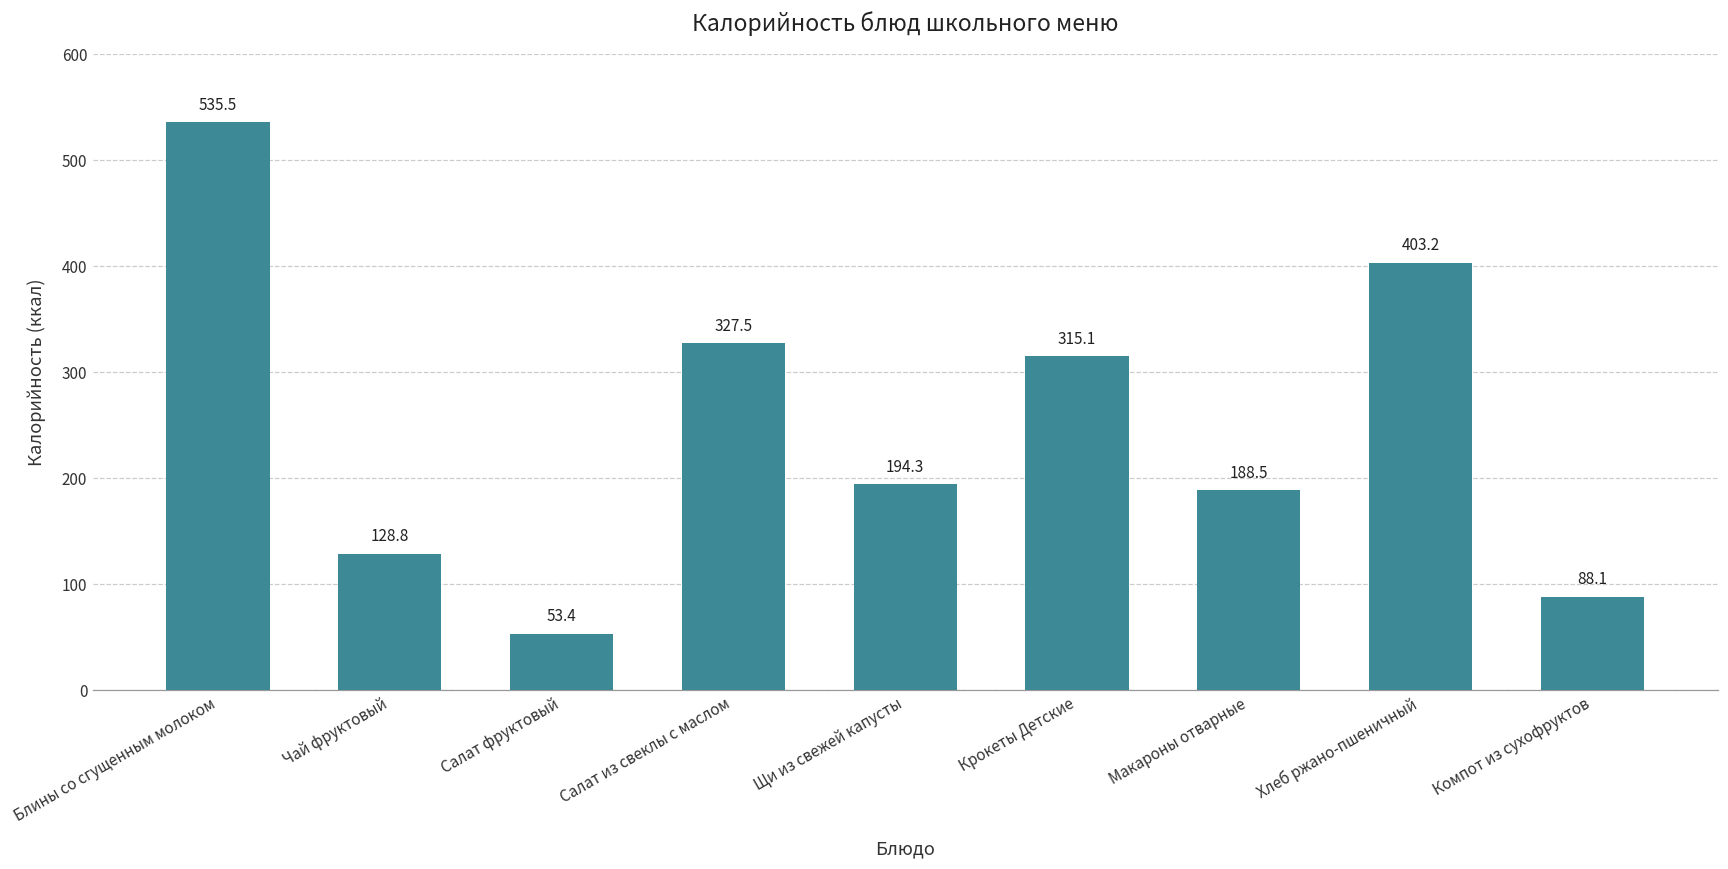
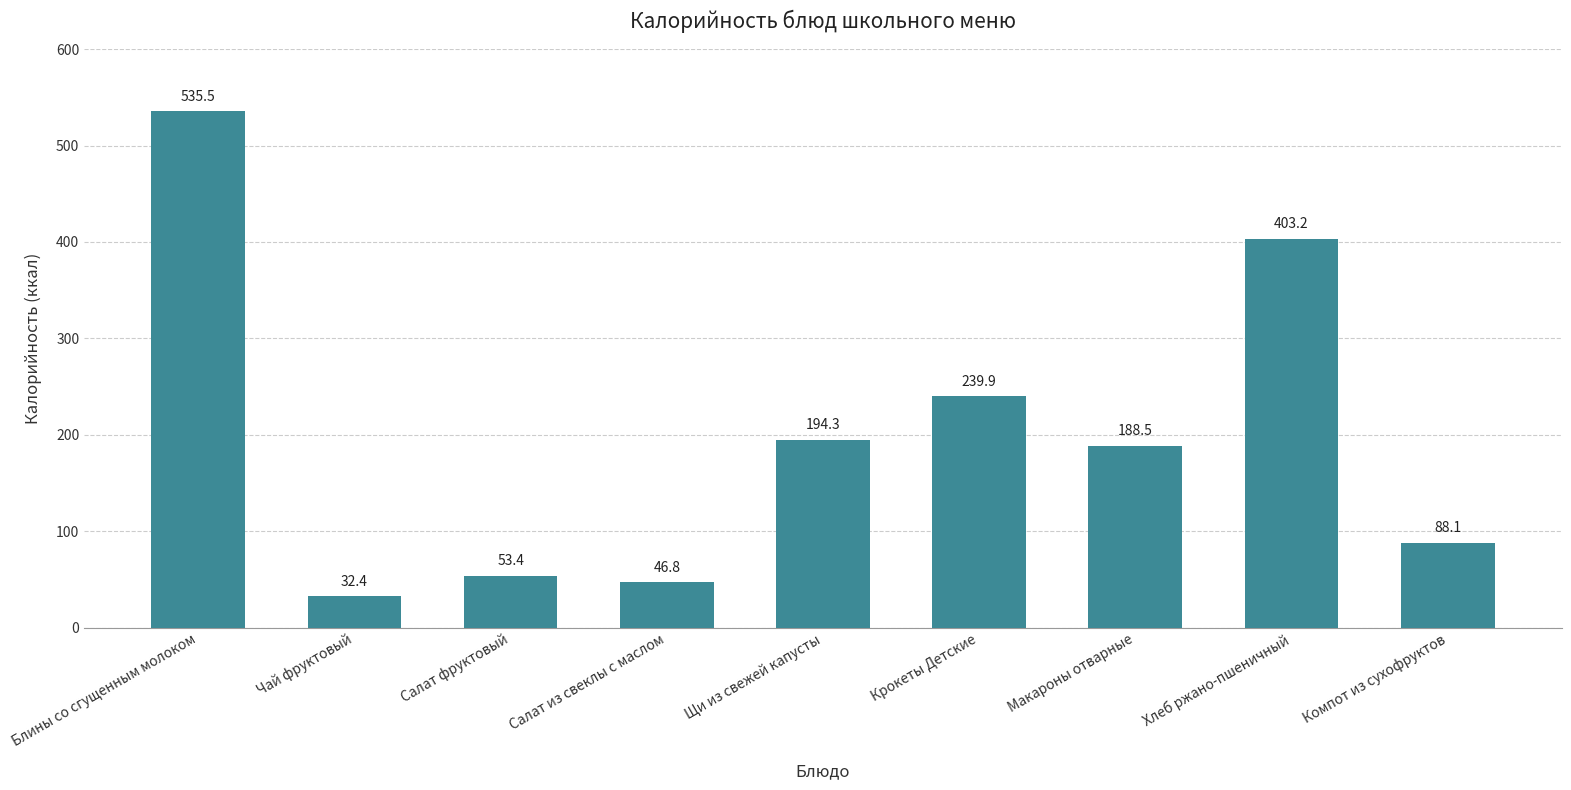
  {
    "Блины со сгущенным молоком": 535.5,
-   "Чай фруктовый": 128.8,
+   "Чай фруктовый": 32.4,
    "Салат фруктовый": 53.4,
-   "Салат из свеклы с маслом": 327.5,
+   "Салат из свеклы с маслом": 46.8,
    "Щи из свежей капусты": 194.3,
-   "Крокеты Детские": 315.1,
+   "Крокеты Детские": 239.9,
    "Макароны отварные": 188.5,
    "Хлеб ржано-пшеничный": 403.2,
    "Компот из сухофруктов": 88.1
  }
